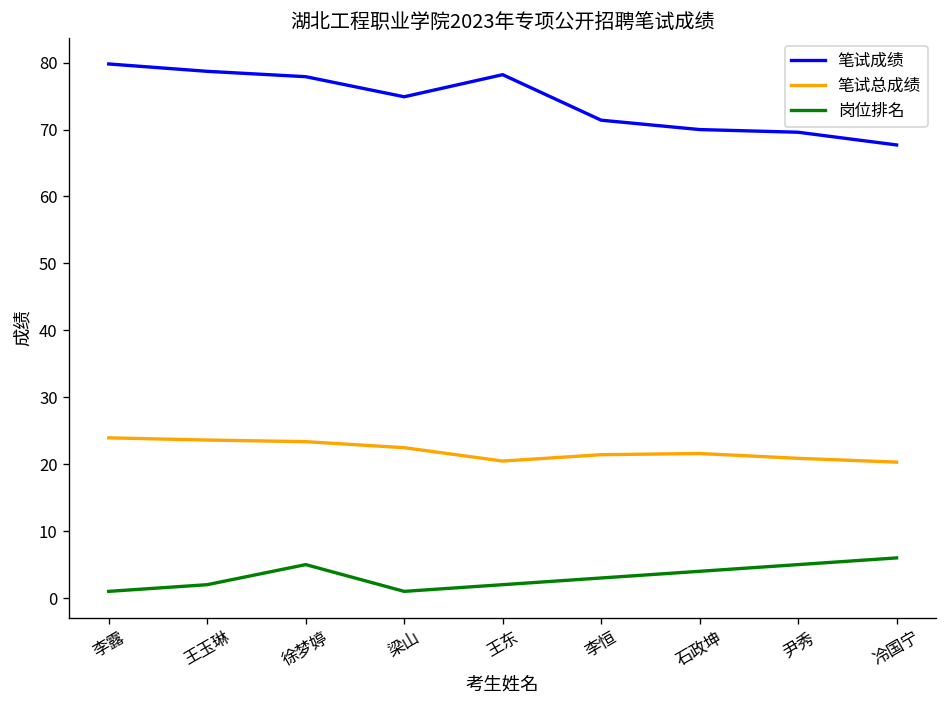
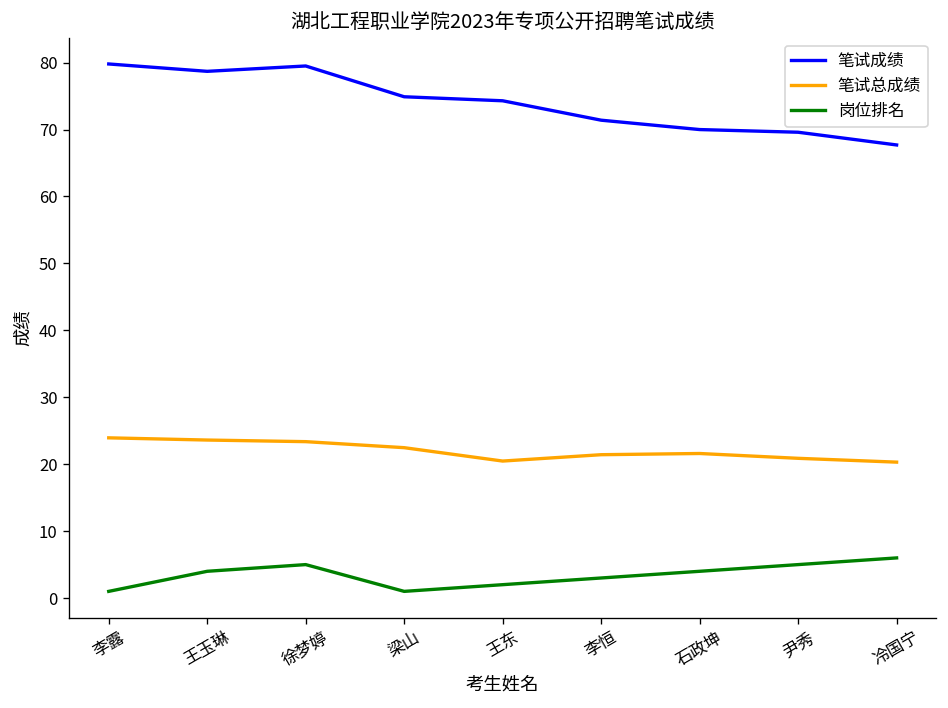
  {
    "笔试成绩": {
      "李露": 80,
      "王玉琳": 79,
-     "徐梦婷": 78,
+     "徐梦婷": 80,
      "梁山": 75,
-     "王东": 78,
+     "王东": 74,
      "李恒": 71,
      "石政坤": 70,
      "尹秀": 70,
      "冷国宁": 68
    },
    "笔试总成绩": {
      "李露": 24,
      "王玉琳": 24,
      "徐梦婷": 23,
      "梁山": 22,
      "王东": 20,
      "李恒": 21,
      "石政坤": 22,
      "尹秀": 21,
      "冷国宁": 20
    },
    "岗位排名": {
      "李露": 1,
-     "王玉琳": 2,
+     "王玉琳": 4,
      "徐梦婷": 5,
      "梁山": 1,
      "王东": 2,
      "李恒": 3,
      "石政坤": 4,
      "尹秀": 5,
      "冷国宁": 6
    }
  }
